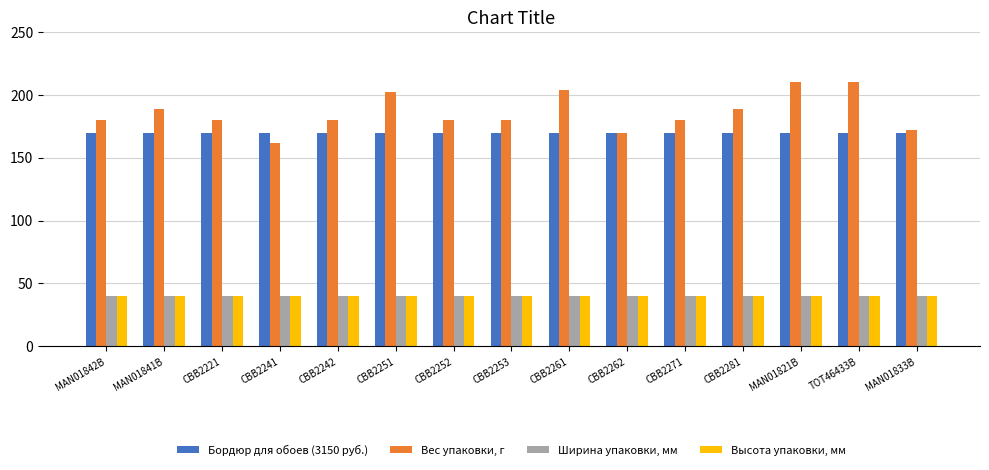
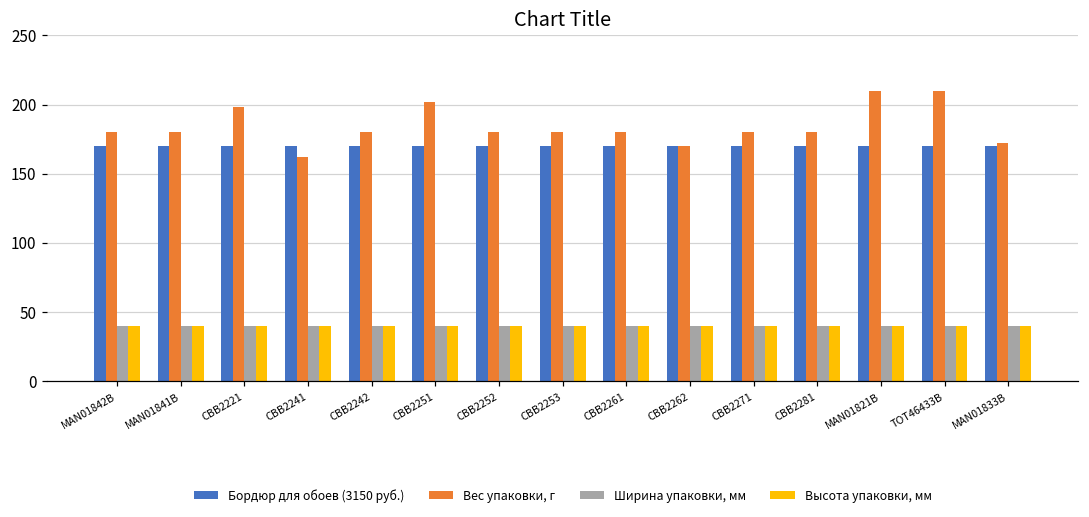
  {
    "Бордюр для обоев (3150 руб.)": {
      "MAN01842B": 170,
      "MAN01841B": 170,
      "CBB2221": 170,
      "CBB2241": 170,
      "CBB2242": 170,
      "CBB2251": 170,
      "CBB2252": 170,
      "CBB2253": 170,
      "CBB2261": 170,
      "CBB2262": 170,
      "CBB2271": 170,
      "CBB2281": 170,
      "MAN01821B": 170,
      "TOT46433B": 170,
      "MAN01833B": 170
    },
    "Вес упаковки, г": {
      "MAN01842B": 180,
-     "MAN01841B": 189,
-     "CBB2221": 180,
+     "MAN01841B": 180,
+     "CBB2221": 198,
      "CBB2241": 162,
      "CBB2242": 180,
      "CBB2251": 202,
      "CBB2252": 180,
      "CBB2253": 180,
-     "CBB2261": 204,
+     "CBB2261": 180,
      "CBB2262": 170,
      "CBB2271": 180,
-     "CBB2281": 189,
+     "CBB2281": 180,
      "MAN01821B": 210,
      "TOT46433B": 210,
      "MAN01833B": 172
    },
    "Ширина упаковки, мм": {
      "MAN01842B": 40,
      "MAN01841B": 40,
      "CBB2221": 40,
      "CBB2241": 40,
      "CBB2242": 40,
      "CBB2251": 40,
      "CBB2252": 40,
      "CBB2253": 40,
      "CBB2261": 40,
      "CBB2262": 40,
      "CBB2271": 40,
      "CBB2281": 40,
      "MAN01821B": 40,
      "TOT46433B": 40,
      "MAN01833B": 40
    },
    "Высота упаковки, мм": {
      "MAN01842B": 40,
      "MAN01841B": 40,
      "CBB2221": 40,
      "CBB2241": 40,
      "CBB2242": 40,
      "CBB2251": 40,
      "CBB2252": 40,
      "CBB2253": 40,
      "CBB2261": 40,
      "CBB2262": 40,
      "CBB2271": 40,
      "CBB2281": 40,
      "MAN01821B": 40,
      "TOT46433B": 40,
      "MAN01833B": 40
    }
  }
